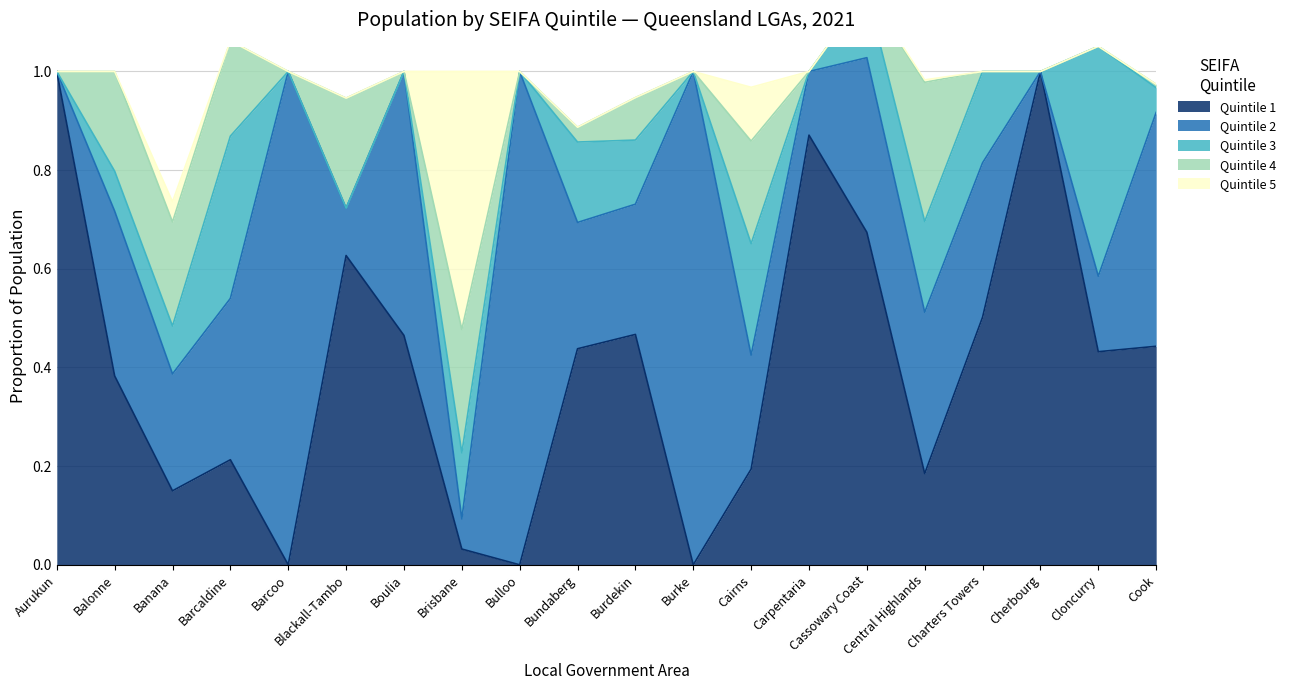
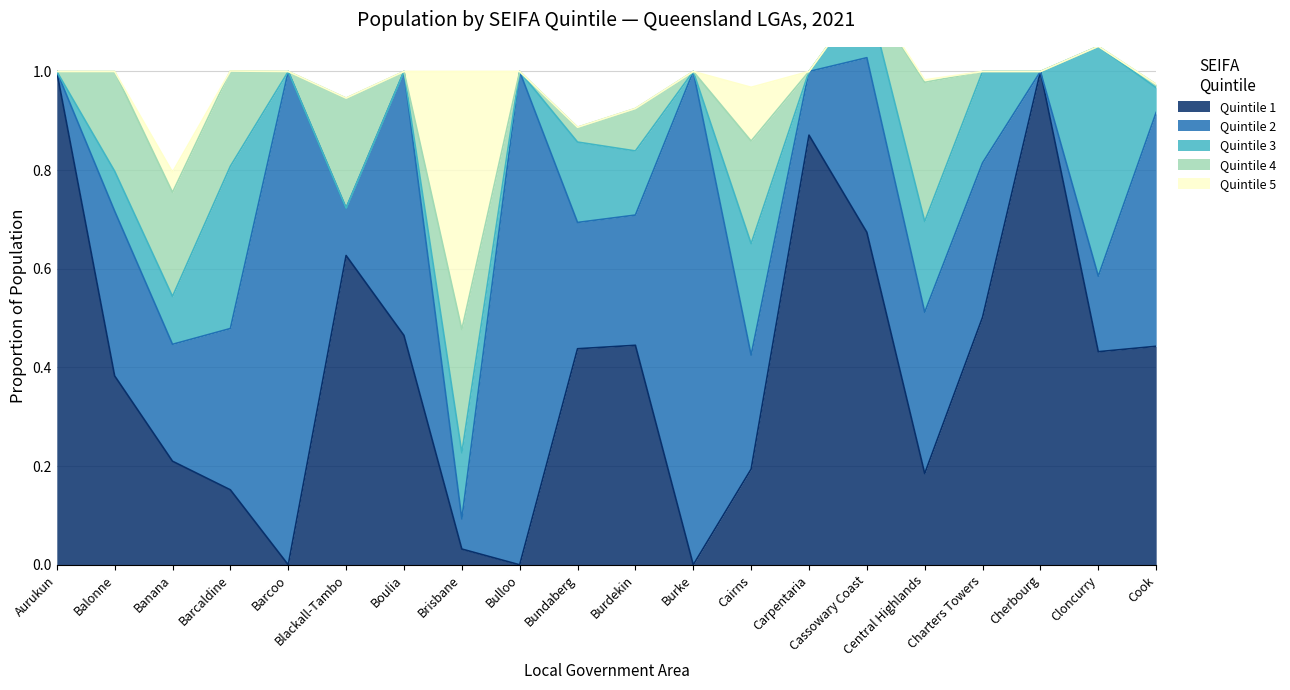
  {
    "Quintile 1": {
      "Balonne": 0.38,
-     "Banana": 0.15,
-     "Barcaldine": 0.21,
+     "Banana": 0.21,
+     "Barcaldine": 0.15,
      "Barcoo": 0.00,
      "Blackall-Tambo": 0.63,
      "Boulia": 0.47,
      "Brisbane": 0.03,
      "Bulloo": 0.00,
      "Bundaberg": 0.44,
-     "Burdekin": 0.47,
+     "Burdekin": 0.45,
      "Burke": 0.00,
      "Cairns": 0.19,
      "Carpentaria": 0.87,
      "Cassowary Coast": 0.67,
      "Central Highlands": 0.19,
      "Charters Towers": 0.50,
      "Cloncurry": 0.43,
      "Cook": 0.44
    },
    "Quintile 2": {
      "Balonne": 0.33,
      "Banana": 0.24,
      "Barcaldine": 0.33,
      "Brisbane": 0.06,
      "Bundaberg": 0.26,
      "Burdekin": 0.26,
      "Cairns": 0.23,
      "Cassowary Coast": 0.35,
      "Central Highlands": 0.33,
      "Charters Towers": 0.31,
      "Cloncurry": 0.15,
      "Cook": 0.47
    },
    "Quintile 3": {
      "Balonne": 0.08,
      "Banana": 0.10,
      "Barcaldine": 0.33,
      "Brisbane": 0.13,
      "Bundaberg": 0.16,
      "Burdekin": 0.13,
      "Cairns": 0.23,
      "Central Highlands": 0.18,
      "Cook": 0.05
    },
    "Quintile 4": {
      "Banana": 0.21,
      "Brisbane": 0.25,
      "Cairns": 0.21
    },
    "Quintile 5": {
      "Banana": 0.04,
      "Brisbane": 0.52,
      "Cairns": 0.11
    }
  }
